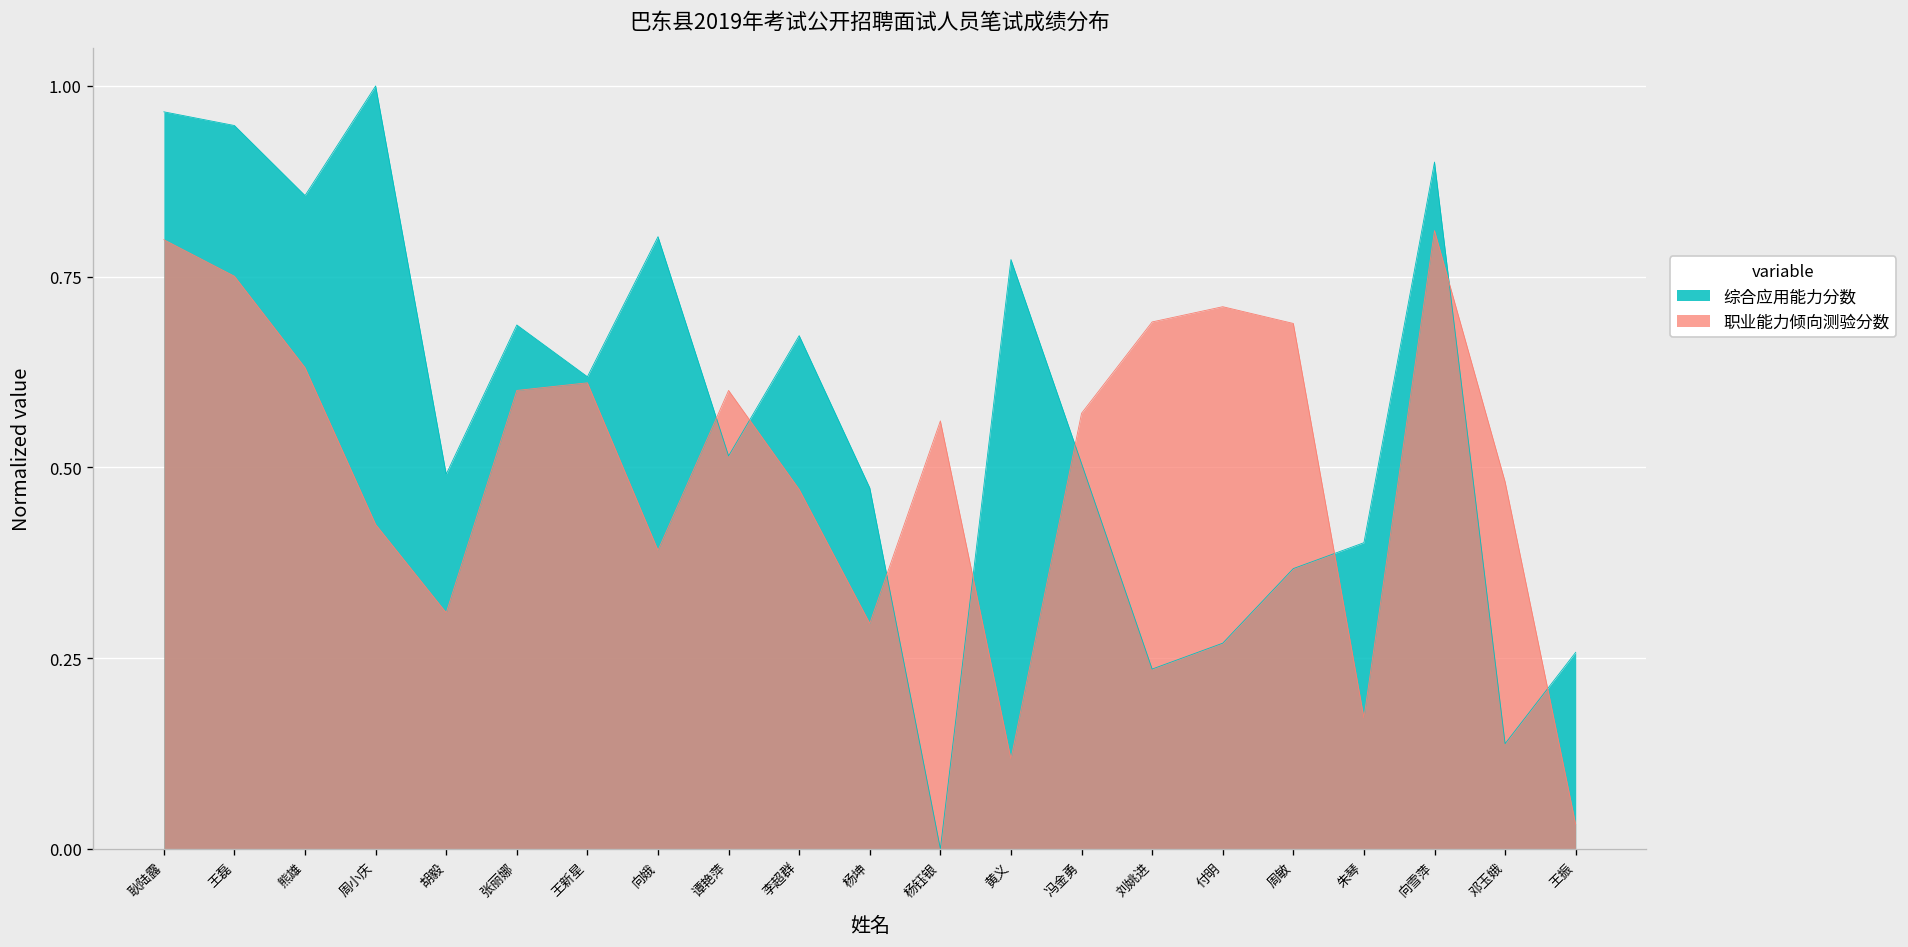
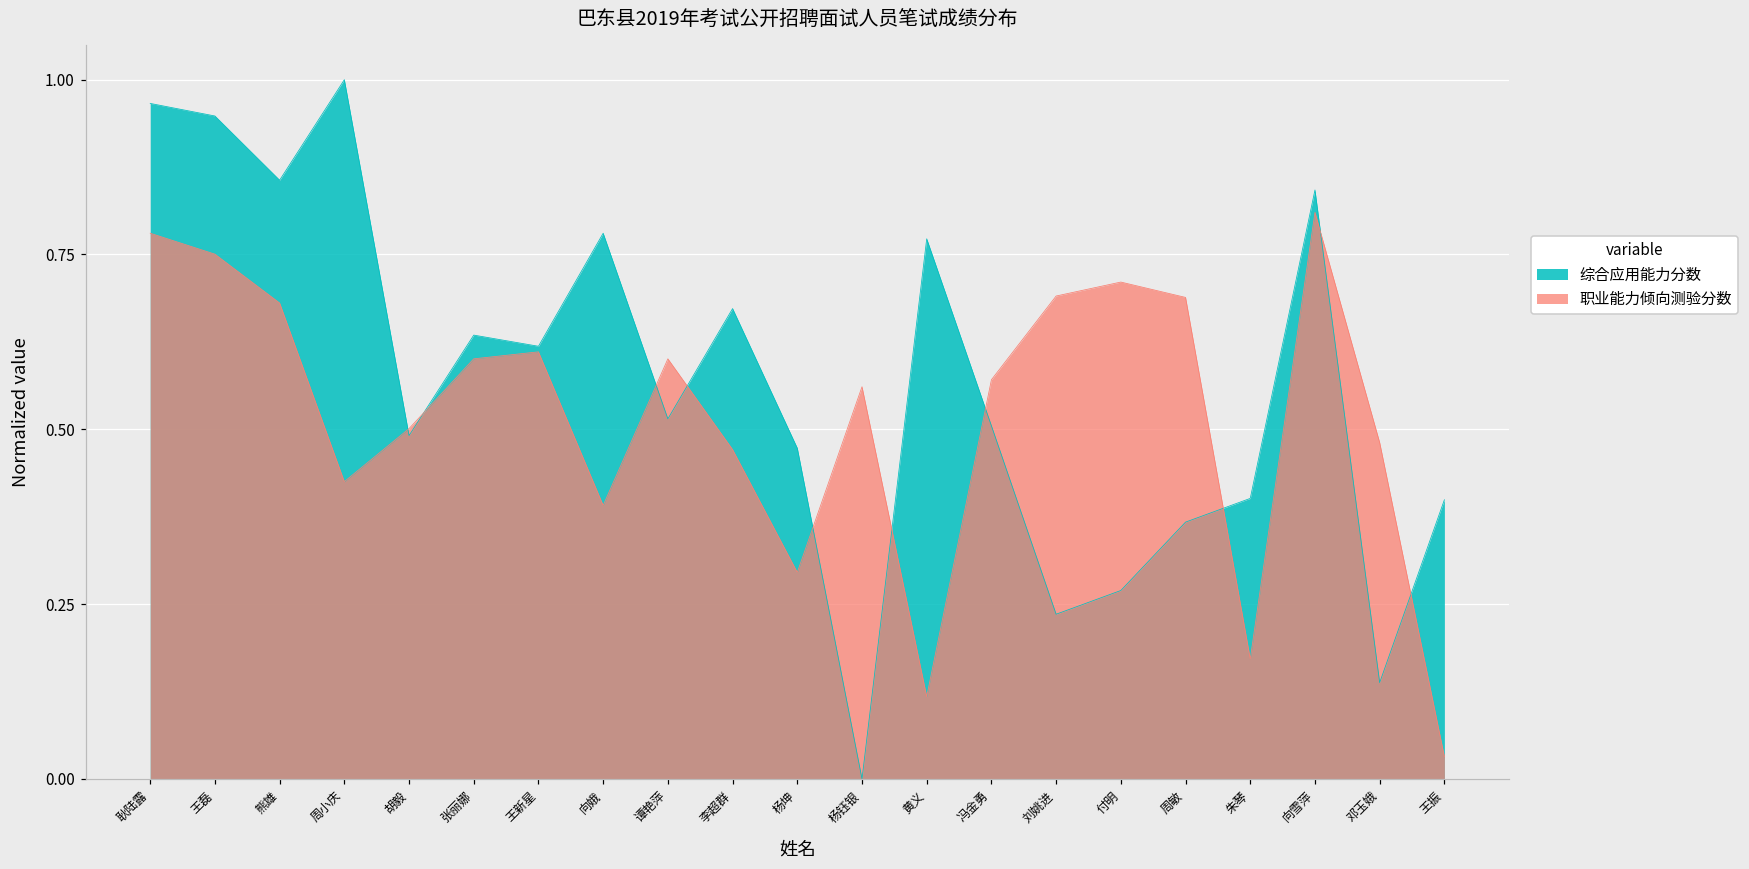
  {
    "综合应用能力分数": {
      "耿陆露": 0.97,
      "王磊": 0.95,
      "熊雄": 0.86,
      "周小庆": 1.00,
      "胡毅": 0.49,
-     "张丽娜": 0.69,
+     "张丽娜": 0.63,
      "王新星": 0.62,
-     "向娥": 0.80,
+     "向娥": 0.78,
      "谭艳萍": 0.51,
      "李超群": 0.67,
      "杨坤": 0.47,
      "杨钰银": 0.00,
      "黄义": 0.77,
      "冯金勇": 0.50,
      "刘姚进": 0.24,
      "付明": 0.27,
      "周敏": 0.37,
      "朱琴": 0.40,
-     "向雪萍": 0.90,
+     "向雪萍": 0.84,
      "邓玉娥": 0.14,
-     "王振": 0.26
+     "王振": 0.40
    },
    "职业能力倾向测验分数": {
-     "耿陆露": 0.80,
+     "耿陆露": 0.78,
      "王磊": 0.75,
-     "熊雄": 0.63,
+     "熊雄": 0.68,
      "周小庆": 0.43,
-     "胡毅": 0.31,
+     "胡毅": 0.50,
      "张丽娜": 0.60,
      "王新星": 0.61,
      "向娥": 0.39,
      "谭艳萍": 0.60,
      "李超群": 0.47,
      "杨坤": 0.30,
      "杨钰银": 0.56,
      "黄义": 0.12,
      "冯金勇": 0.57,
      "刘姚进": 0.69,
      "付明": 0.71,
      "周敏": 0.69,
      "朱琴": 0.17,
      "向雪萍": 0.81,
      "邓玉娥": 0.48,
      "王振": 0.03
    }
  }
